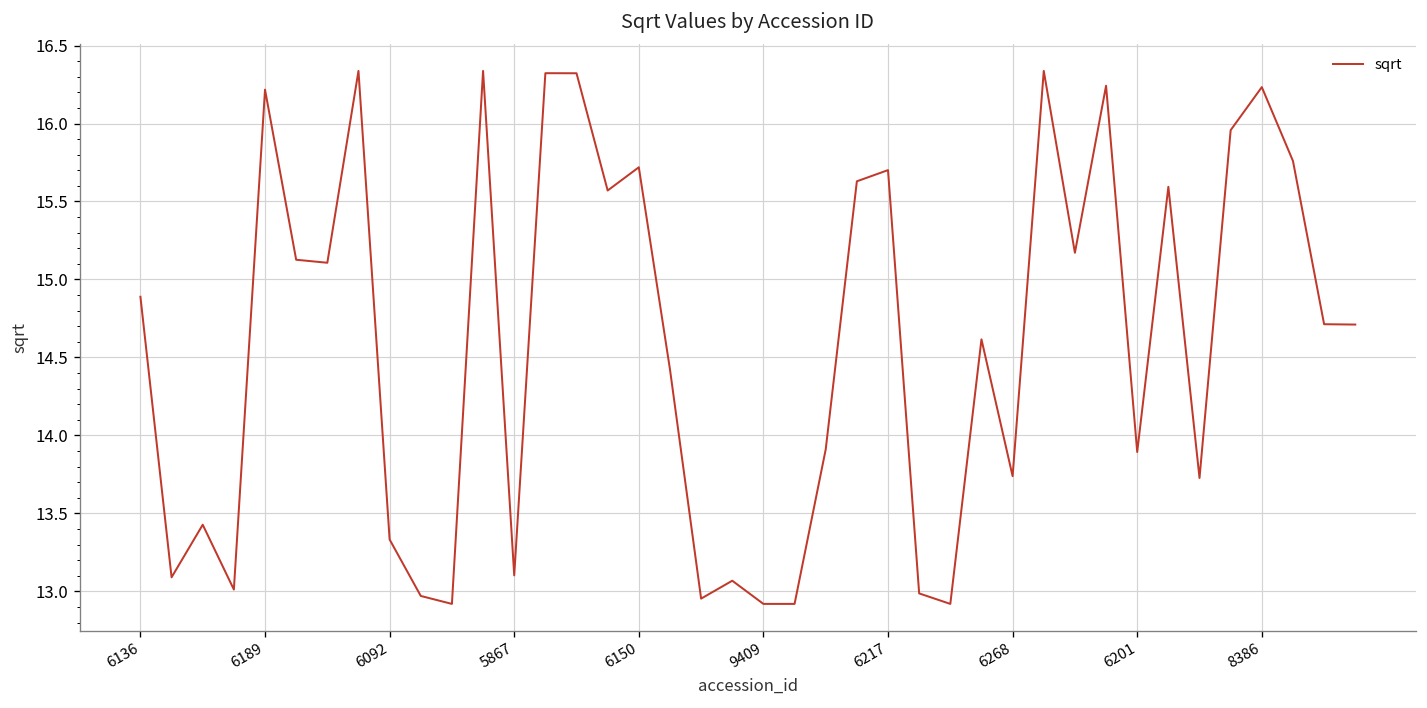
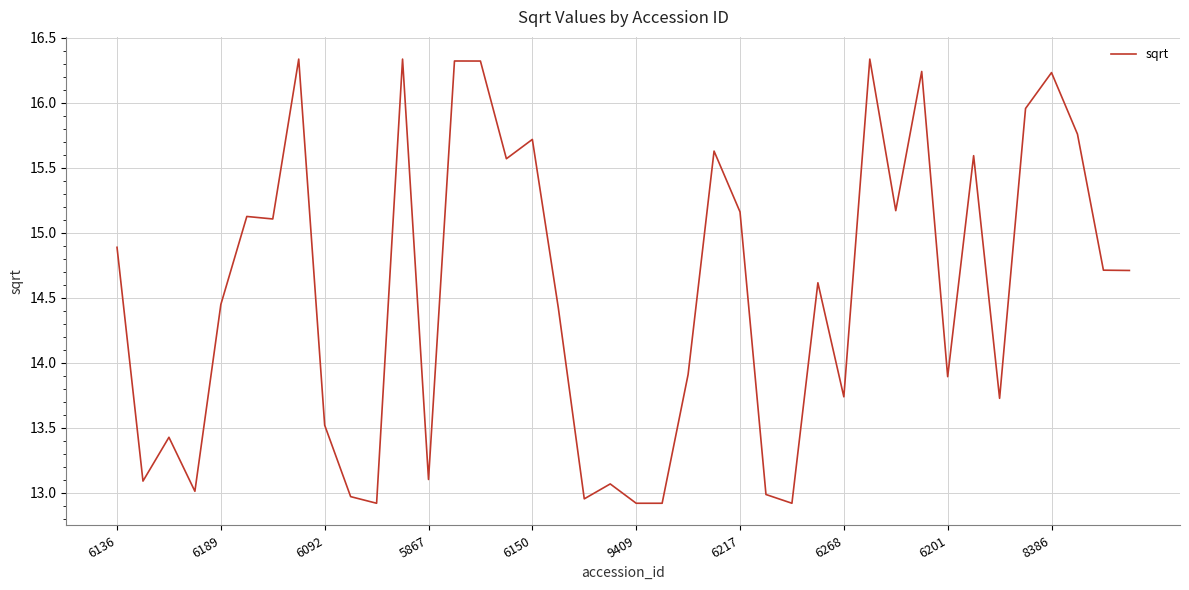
  {
    "6136": 14.89,
-   "6189": 16.22,
-   "6092": 13.33,
+   "6189": 14.45,
+   "6092": 13.52,
    "5867": 13.10,
    "6150": 15.72,
    "9409": 12.92,
-   "6217": 15.70,
+   "6217": 15.16,
    "6268": 13.74,
    "6201": 13.89,
    "8386": 16.23
  }
